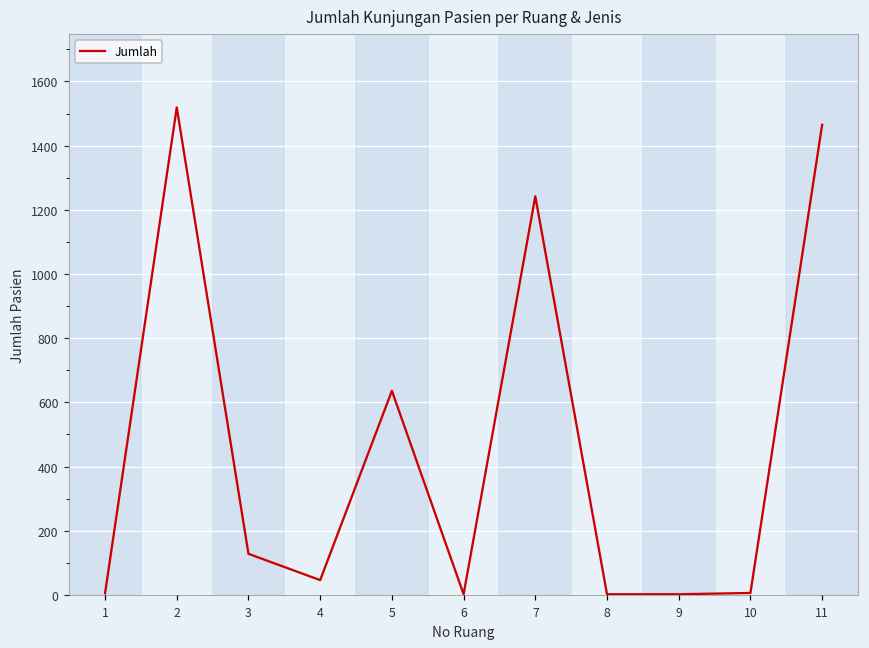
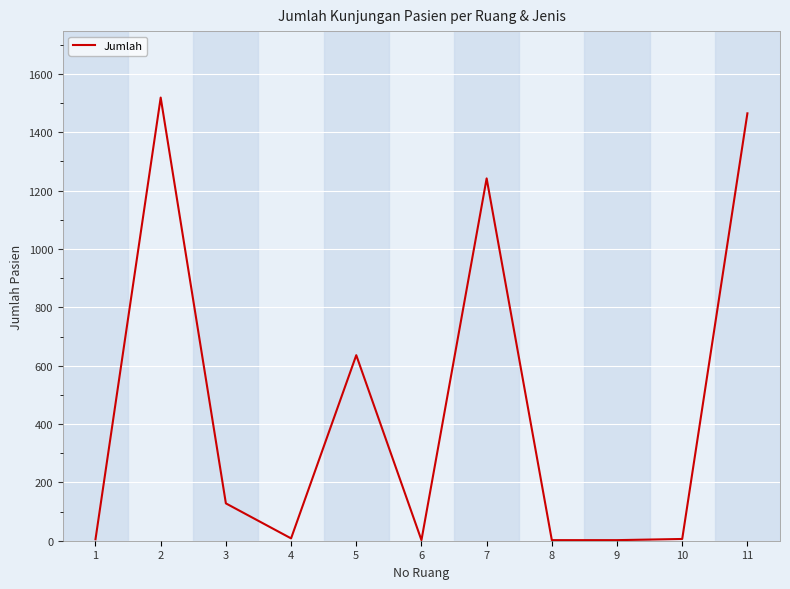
  {
    "1": 10,
    "2": 1520,
    "3": 130,
-   "4": 50,
+   "4": 10,
    "5": 640,
    "6": 0,
    "7": 1240,
    "8": 0,
    "9": 0,
    "10": 10,
    "11": 1470
  }
